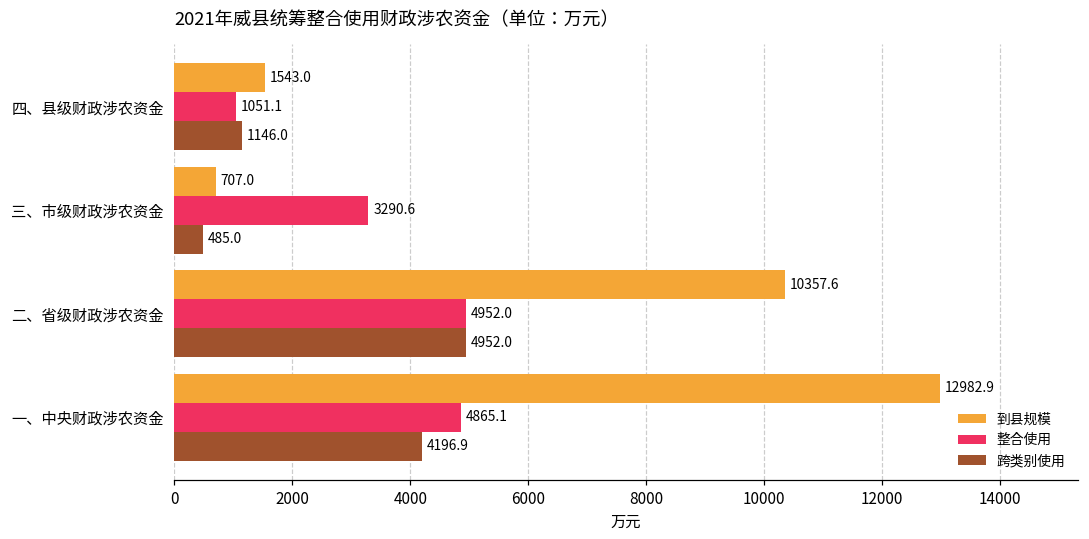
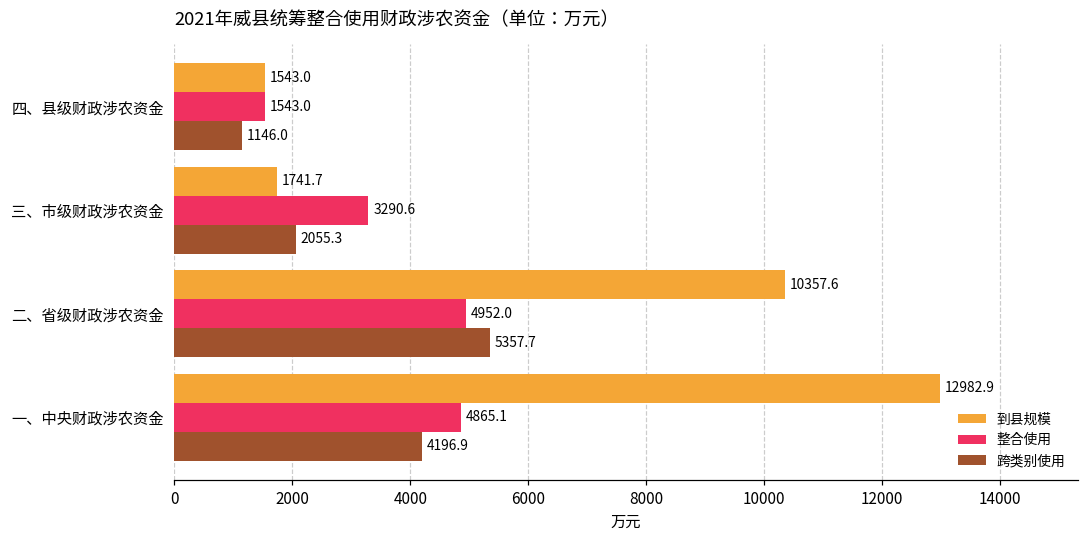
  {
    "到县规模": {
      "四、县级财政涉农资金": 1543.0,
-     "三、市级财政涉农资金": 707.0,
+     "三、市级财政涉农资金": 1741.7,
      "二、省级财政涉农资金": 10357.6,
      "一、中央财政涉农资金": 12982.9
    },
    "整合使用": {
-     "四、县级财政涉农资金": 1051.1,
+     "四、县级财政涉农资金": 1543.0,
      "三、市级财政涉农资金": 3290.6,
      "二、省级财政涉农资金": 4952.0,
      "一、中央财政涉农资金": 4865.1
    },
    "跨类别使用": {
      "四、县级财政涉农资金": 1146.0,
-     "三、市级财政涉农资金": 485.0,
-     "二、省级财政涉农资金": 4952.0,
+     "三、市级财政涉农资金": 2055.3,
+     "二、省级财政涉农资金": 5357.7,
      "一、中央财政涉农资金": 4196.9
    }
  }
